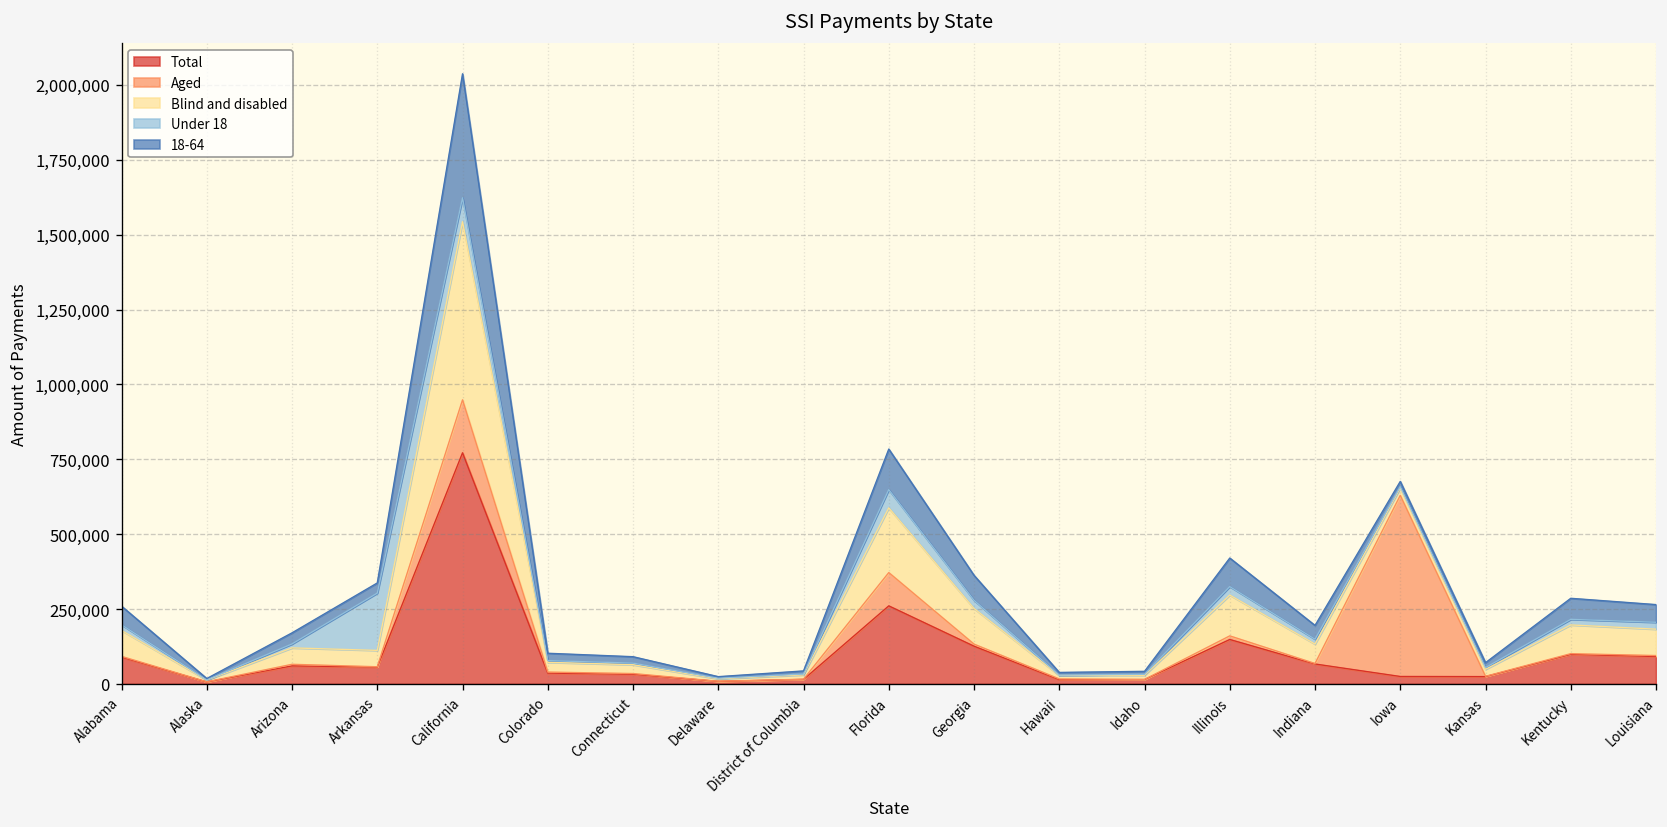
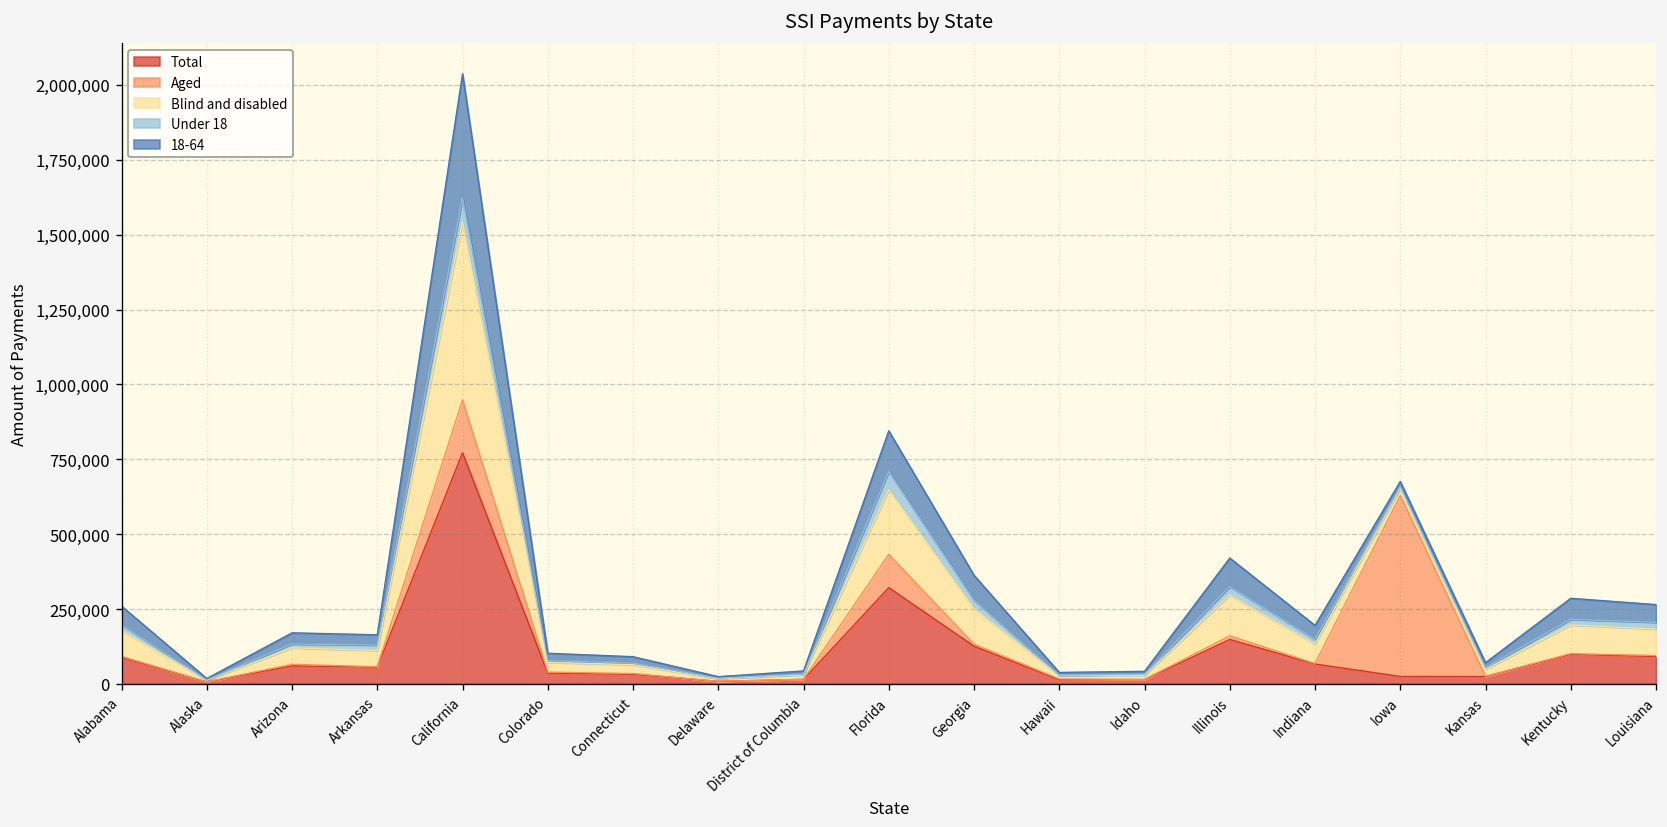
  {
    "Total": {
      "California": "770,000",
-     "Florida": "260,000",
+     "Florida": "320,000",
      "Illinois": "150,000",
      "Iowa": "20,000"
    },
    "Aged": {
      "California": "180,000",
      "Florida": "110,000",
      "Illinois": "10,000",
      "Iowa": "600,000"
    },
    "Blind and disabled": {
      "Alabama": "90,000",
      "Arizona": "50,000",
      "Arkansas": "50,000",
      "California": "590,000",
      "Florida": "220,000",
      "Georgia": "120,000",
      "Illinois": "140,000",
      "Indiana": "60,000",
      "Kentucky": "100,000",
      "Louisiana": "90,000"
    },
    "Under 18": {
      "Alabama": "20,000",
      "Arizona": "10,000",
-     "Arkansas": "190,000",
+     "Arkansas": "20,000",
      "California": "80,000",
      "Florida": "60,000",
      "Georgia": "30,000",
      "Illinois": "30,000",
      "Indiana": "20,000",
      "Kentucky": "20,000",
      "Louisiana": "20,000"
    },
    "18-64": {
      "Alabama": "60,000",
      "Arizona": "40,000",
      "Arkansas": "30,000",
      "California": "410,000",
      "Colorado": "20,000",
      "Connecticut": "20,000",
      "District of Columbia": "10,000",
      "Florida": "140,000",
      "Georgia": "80,000",
      "Illinois": "100,000",
      "Indiana": "50,000",
      "Iowa": "20,000",
      "Kansas": "20,000",
      "Kentucky": "70,000",
      "Louisiana": "60,000"
    }
  }
